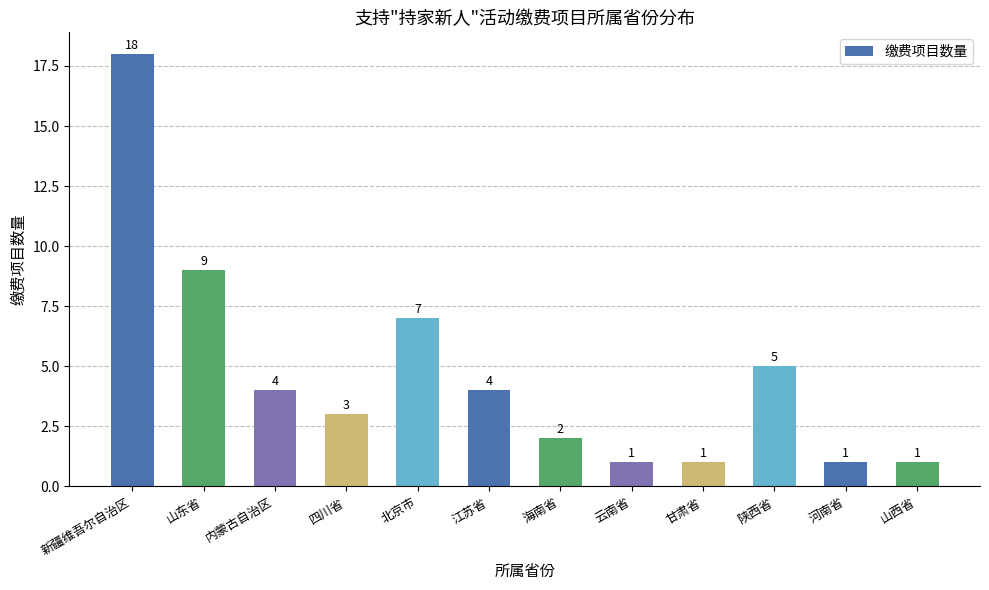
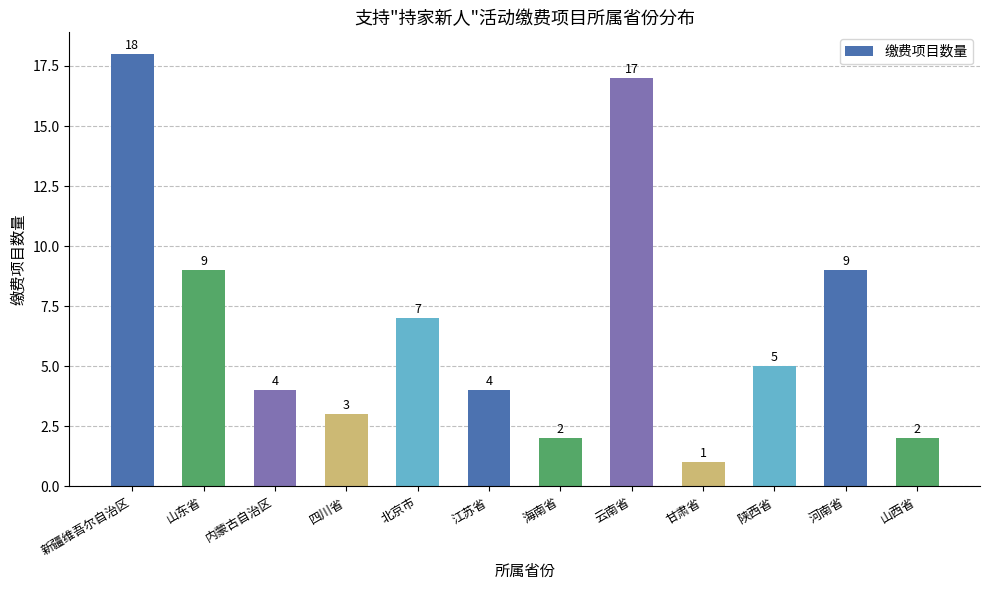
  {
    "新疆维吾尔自治区": 18,
    "山东省": 9,
    "内蒙古自治区": 4,
    "四川省": 3,
    "北京市": 7,
    "江苏省": 4,
    "海南省": 2,
-   "云南省": 1,
+   "云南省": 17,
    "甘肃省": 1,
    "陕西省": 5,
-   "河南省": 1,
-   "山西省": 1
+   "河南省": 9,
+   "山西省": 2
  }
